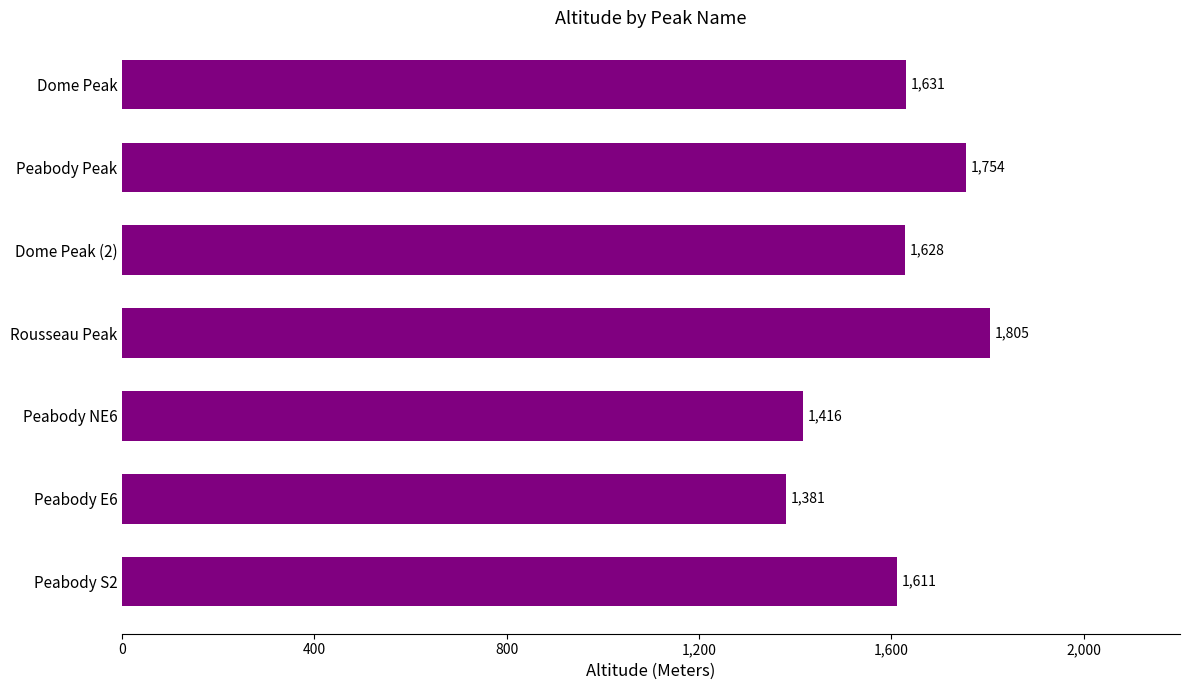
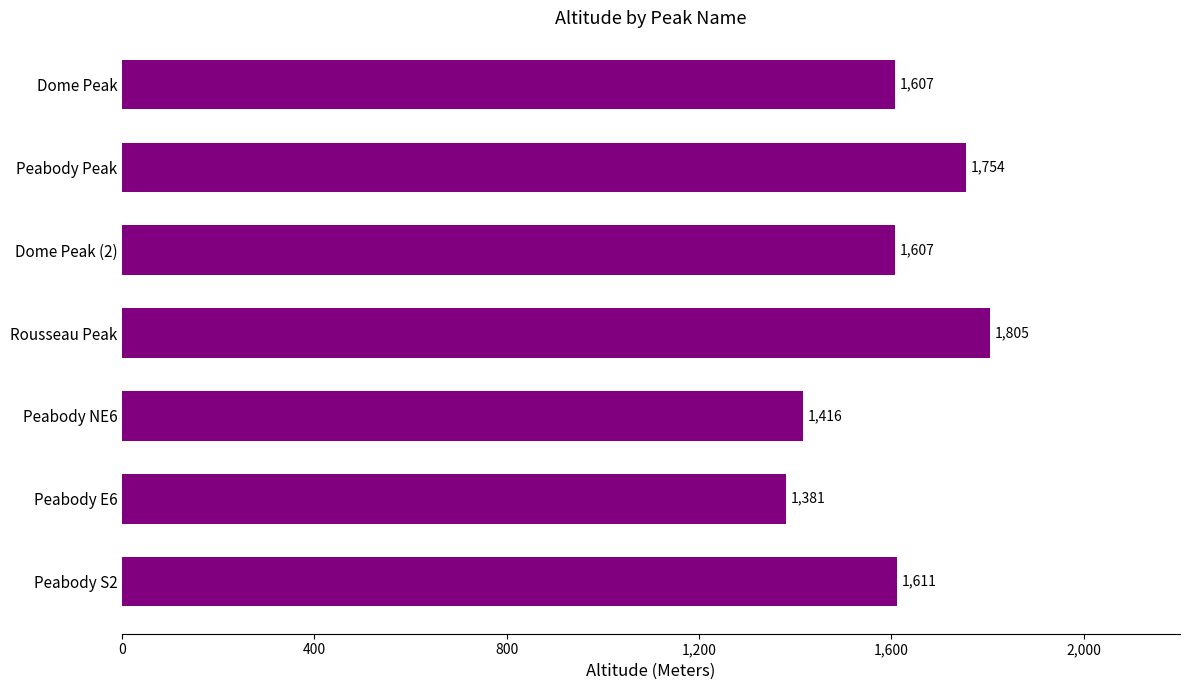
  {
-   "Dome Peak": "1,631",
+   "Dome Peak": "1,607",
    "Peabody Peak": "1,754",
-   "Dome Peak (2)": "1,628",
+   "Dome Peak (2)": "1,607",
    "Rousseau Peak": "1,805",
    "Peabody NE6": "1,416",
    "Peabody E6": "1,381",
    "Peabody S2": "1,611"
  }
